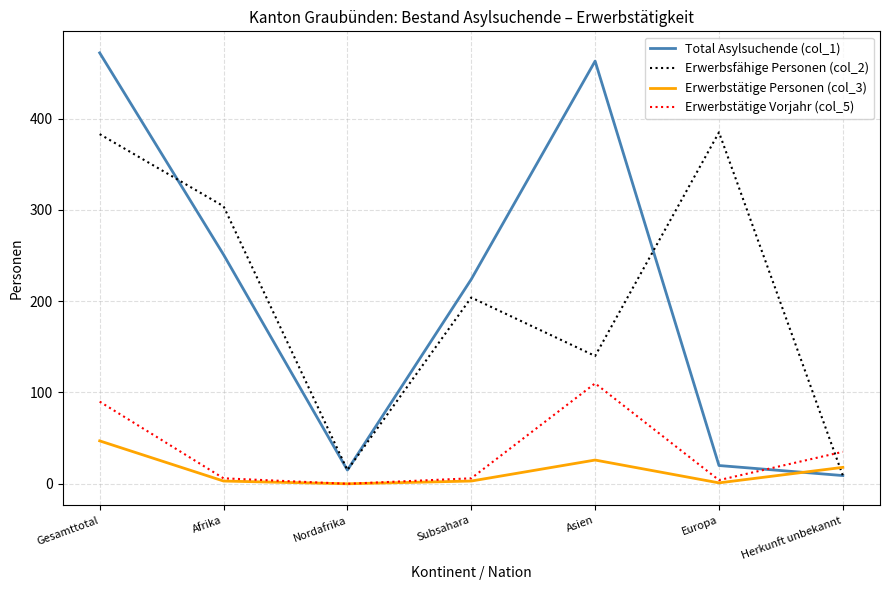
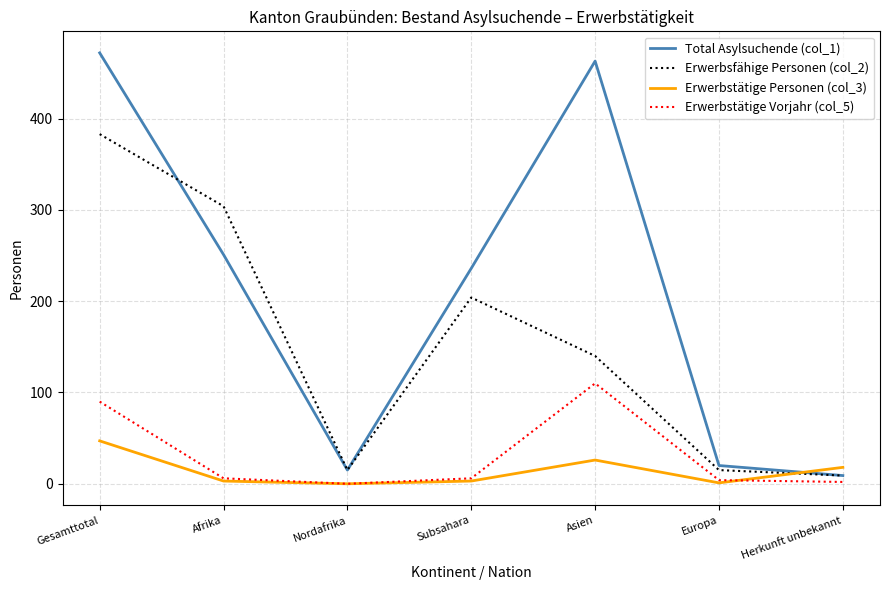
  {
    "Total Asylsuchende (col_1)": {
      "Gesamttotal": 470,
      "Afrika": 250,
-     "Subsahara": 220,
+     "Subsahara": 240,
      "Asien": 460,
      "Europa": 20
    },
    "Erwerbsfähige Personen (col_2)": {
      "Gesamttotal": 380,
      "Afrika": 300,
      "Subsahara": 200,
      "Asien": 140,
-     "Europa": 390
+     "Europa": 20
    },
    "Erwerbstätige Personen (col_3)": {
      "Gesamttotal": 50,
      "Afrika": 0,
      "Subsahara": 0,
      "Asien": 30,
      "Europa": 0,
      "Herkunft unbekannt": 20
    },
    "Erwerbstätige Vorjahr (col_5)": {
      "Gesamttotal": 90,
      "Afrika": 10,
      "Subsahara": 10,
      "Asien": 110,
      "Europa": 0,
-     "Herkunft unbekannt": 40
+     "Herkunft unbekannt": 0
    }
  }
